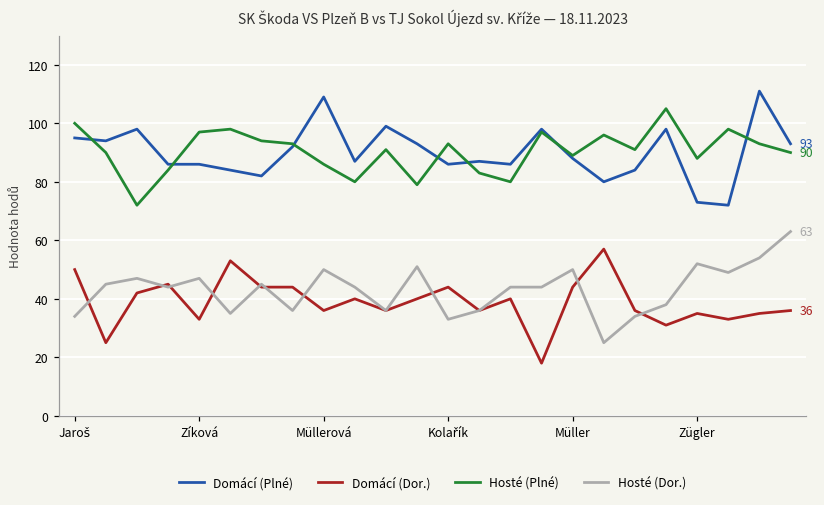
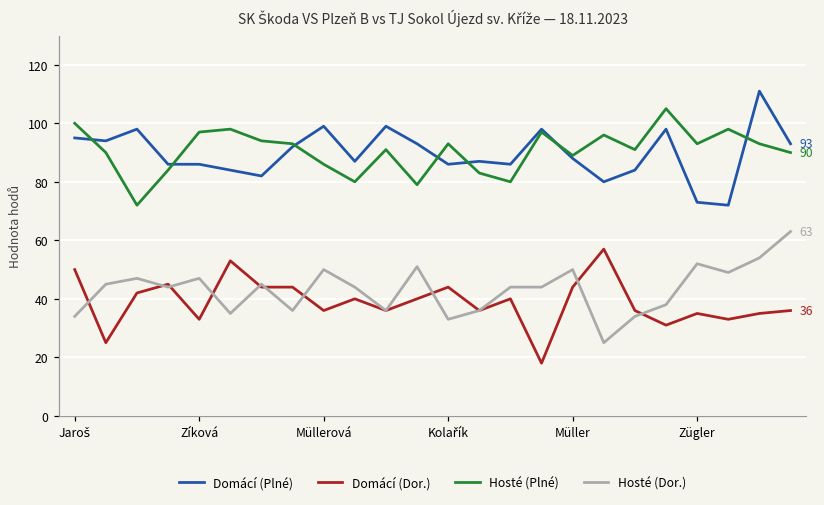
  {
    "Domácí (Plné)": {
      "Jaroš": 95,
      "Zíková": 86,
-     "Müllerová": 109,
+     "Müllerová": 99,
      "Kolařík": 86,
      "Müller": 88,
      "Zügler": 73
    },
    "Domácí (Dor.)": {
      "Jaroš": 50,
      "Zíková": 33,
      "Müllerová": 36,
      "Kolařík": 44,
      "Müller": 44,
      "Zügler": 35
    },
    "Hosté (Plné)": {
      "Jaroš": 100,
      "Zíková": 97,
      "Müllerová": 86,
      "Kolařík": 93,
      "Müller": 89,
-     "Zügler": 88
+     "Zügler": 93
    },
    "Hosté (Dor.)": {
      "Jaroš": 34,
      "Zíková": 47,
      "Müllerová": 50,
      "Kolařík": 33,
      "Müller": 50,
      "Zügler": 52
    }
  }
